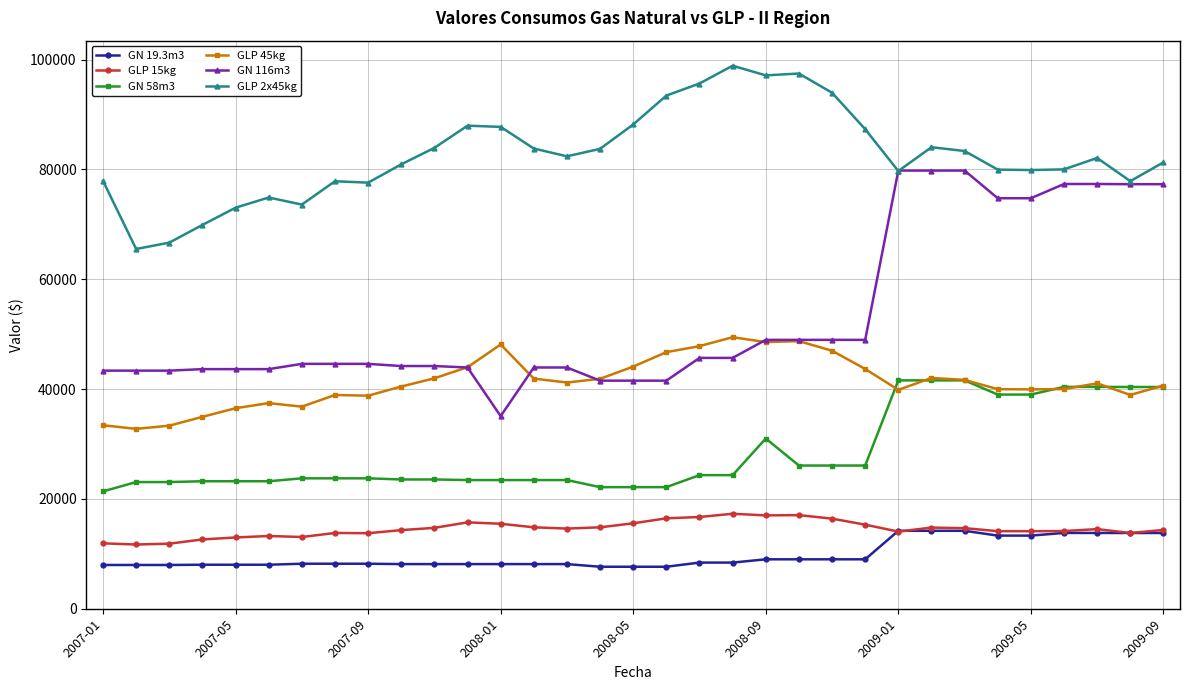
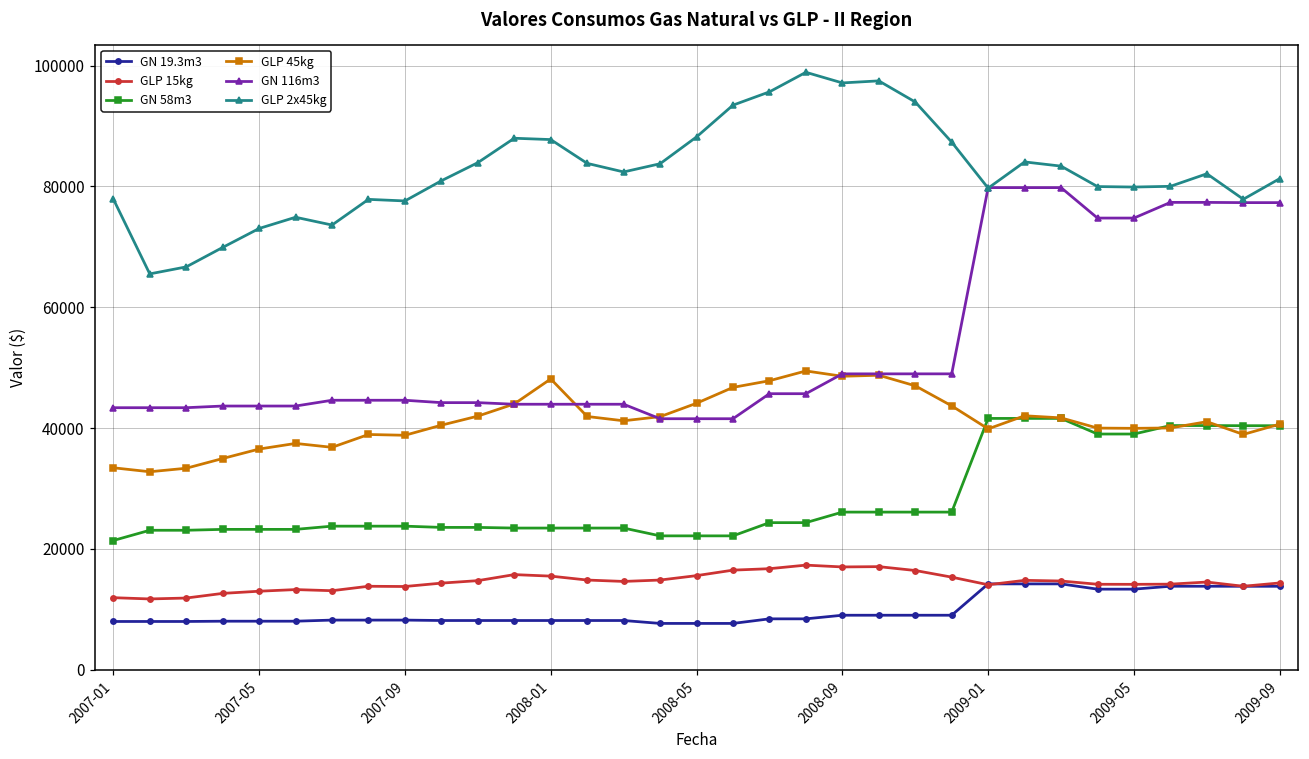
  {
    "GN 19.3m3": {
      "2007-01": 8000,
      "2007-05": 8000,
      "2007-09": 8000,
      "2008-01": 8000,
      "2008-05": 8000,
      "2008-09": 9000,
      "2009-05": 13000,
      "2009-09": 14000
    },
    "GLP 15kg": {
      "2007-01": 12000,
      "2007-05": 13000,
      "2007-09": 14000,
      "2008-01": 15000,
      "2008-05": 16000,
      "2008-09": 17000,
      "2009-05": 14000,
      "2009-09": 14000
    },
    "GN 58m3": {
      "2007-01": 21000,
      "2007-05": 23000,
      "2007-09": 24000,
      "2008-01": 23000,
      "2008-05": 22000,
-     "2008-09": 31000,
+     "2008-09": 26000,
      "2009-01": 42000,
      "2009-05": 39000
    },
    "GLP 45kg": {
      "2007-01": 33000,
      "2007-05": 37000,
      "2007-09": 39000,
      "2008-01": 48000,
      "2008-05": 44000,
      "2009-01": 40000,
      "2009-05": 40000
    },
    "GN 116m3": {
      "2007-01": 43000,
      "2007-05": 44000,
      "2007-09": 45000,
-     "2008-01": 35000,
+     "2008-01": 44000,
      "2008-05": 42000,
      "2009-05": 75000,
      "2009-09": 77000
    },
    "GLP 2x45kg": {
      "2007-01": 78000,
      "2007-05": 73000,
      "2007-09": 78000,
      "2008-01": 88000,
      "2008-05": 88000,
      "2008-09": 97000,
      "2009-05": 80000,
      "2009-09": 81000
    }
  }
